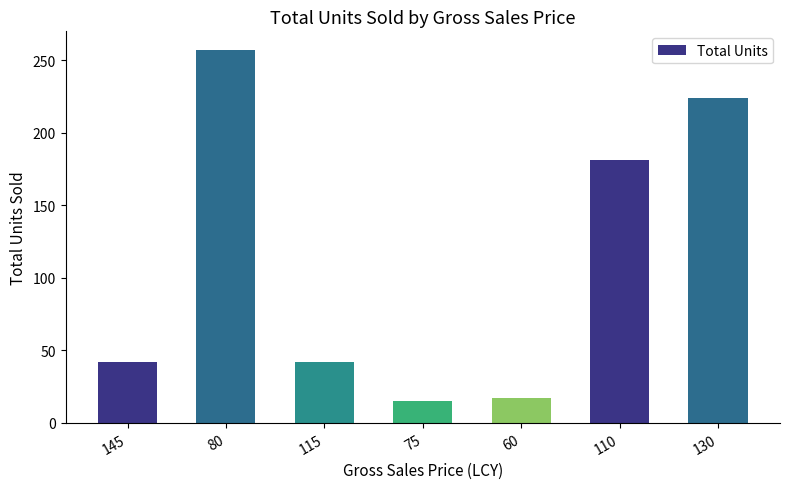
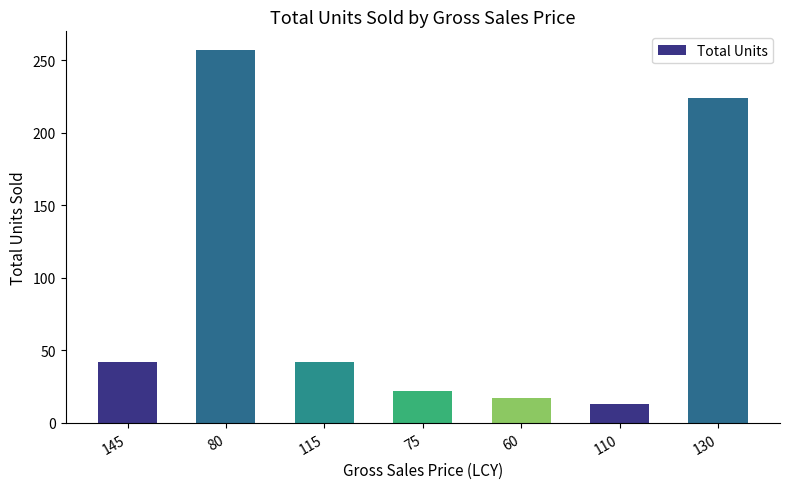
  {
    "145": 42,
    "80": 257,
    "115": 42,
-   "75": 15,
+   "75": 22,
    "60": 17,
-   "110": 181,
+   "110": 13,
    "130": 224
  }
